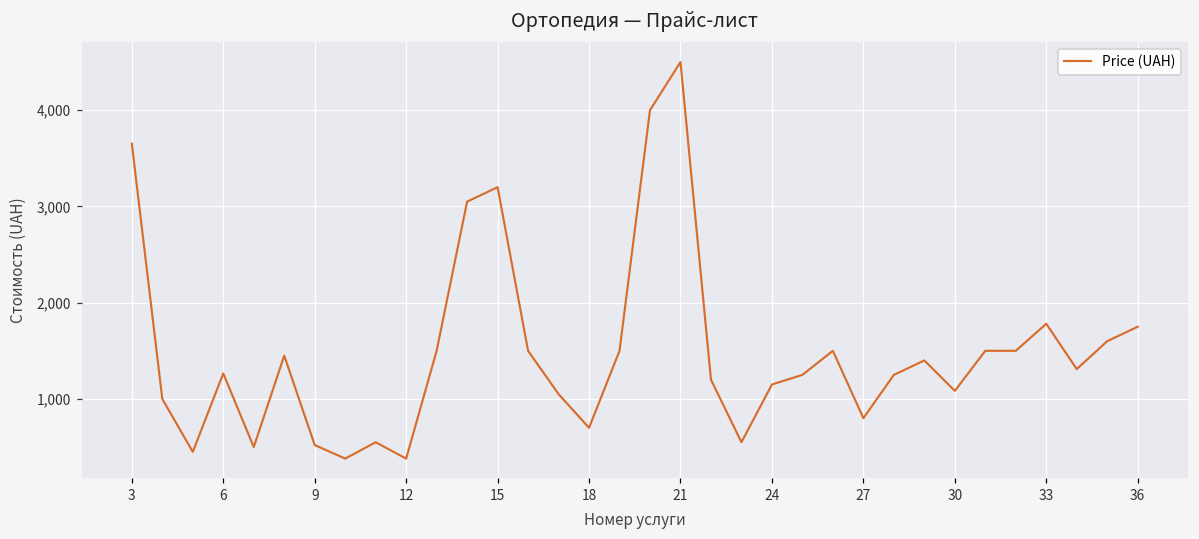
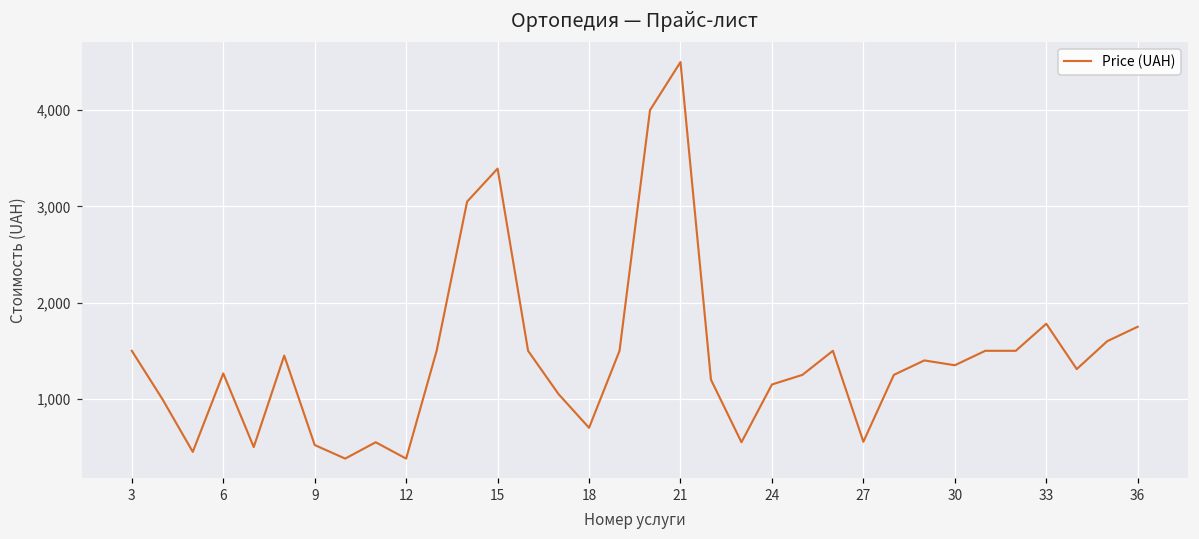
  {
-   "3": "3,700",
+   "3": "1,500",
    "6": "1,300",
    "9": "500",
    "12": "400",
-   "15": "3,200",
+   "15": "3,400",
    "18": "700",
    "21": "4,500",
    "24": "1,200",
-   "27": "800",
-   "30": "1,100",
+   "27": "600",
+   "30": "1,400",
    "33": "1,800",
    "36": "1,800"
  }
